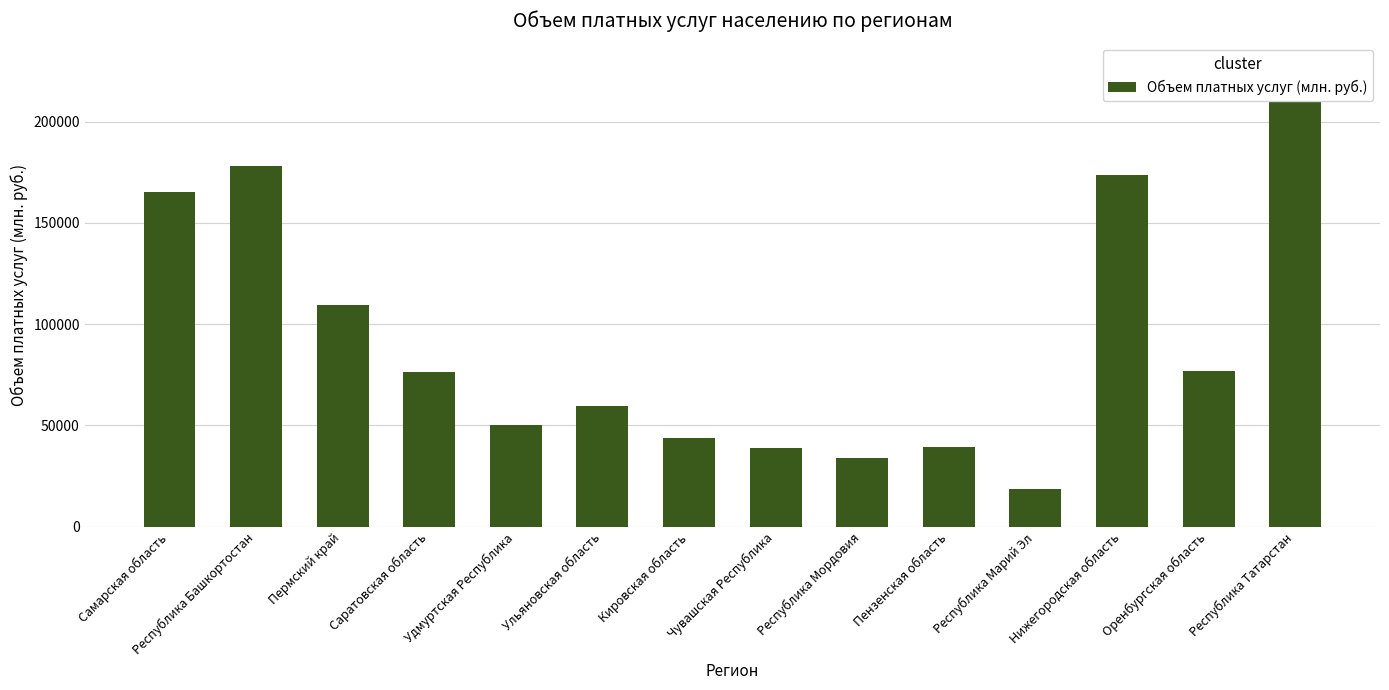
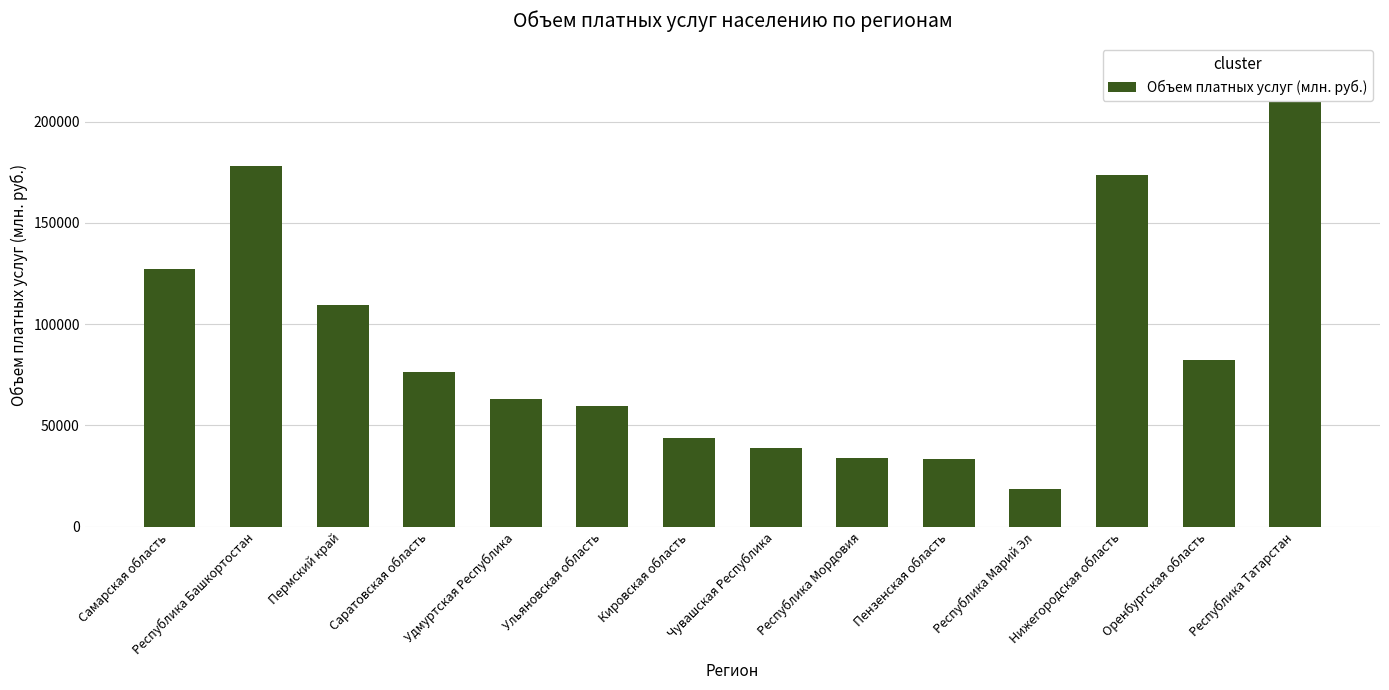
  {
-   "Самарская область": 165000,
+   "Самарская область": 127000,
    "Республика Башкортостан": 178000,
    "Пермский край": 109000,
    "Саратовская область": 76000,
-   "Удмуртская Республика": 50000,
+   "Удмуртская Республика": 63000,
    "Ульяновская область": 60000,
    "Кировская область": 44000,
    "Чувашская Республика": 39000,
    "Республика Мордовия": 34000,
-   "Пензенская область": 39000,
+   "Пензенская область": 33000,
    "Республика Марий Эл": 19000,
    "Нижегородская область": 174000,
-   "Оренбургская область": 77000
+   "Оренбургская область": 82000
  }
